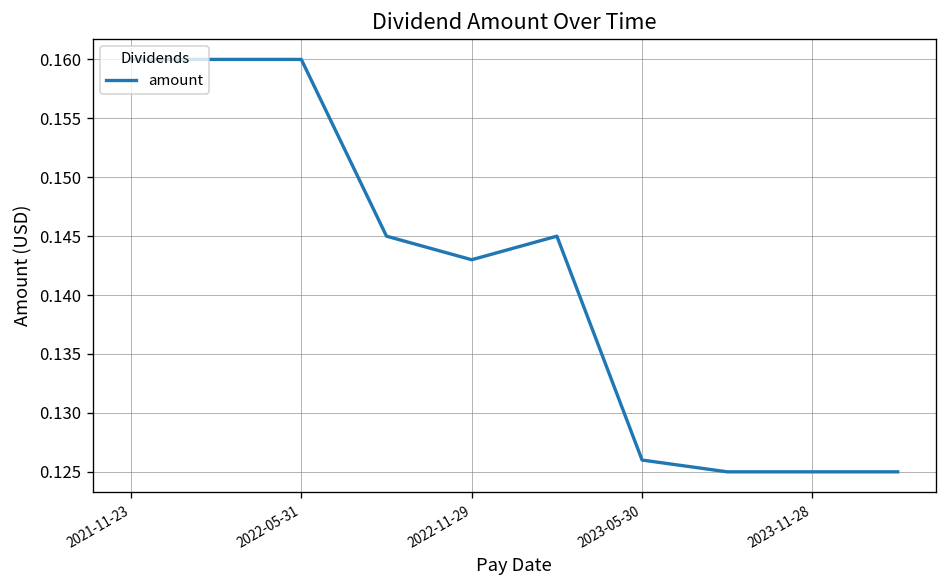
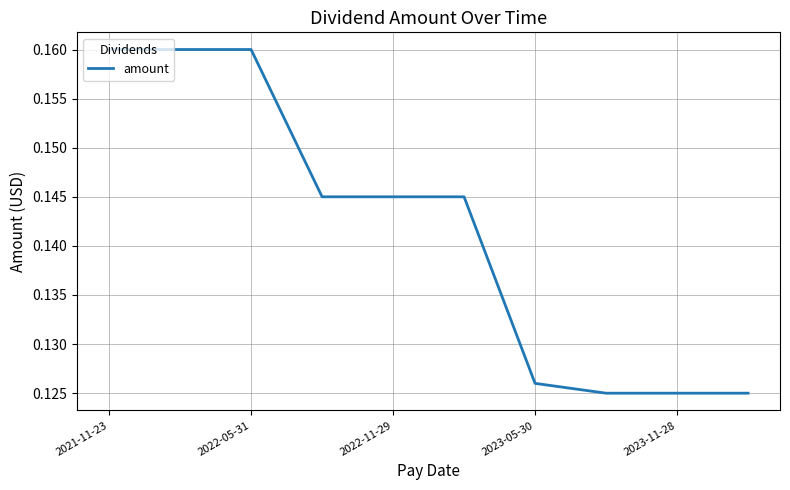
  {
    "2022-05-31": 0.160,
-   "2022-11-29": 0.143,
+   "2022-11-29": 0.145,
    "2023-05-30": 0.126,
    "2023-11-28": 0.125
  }
